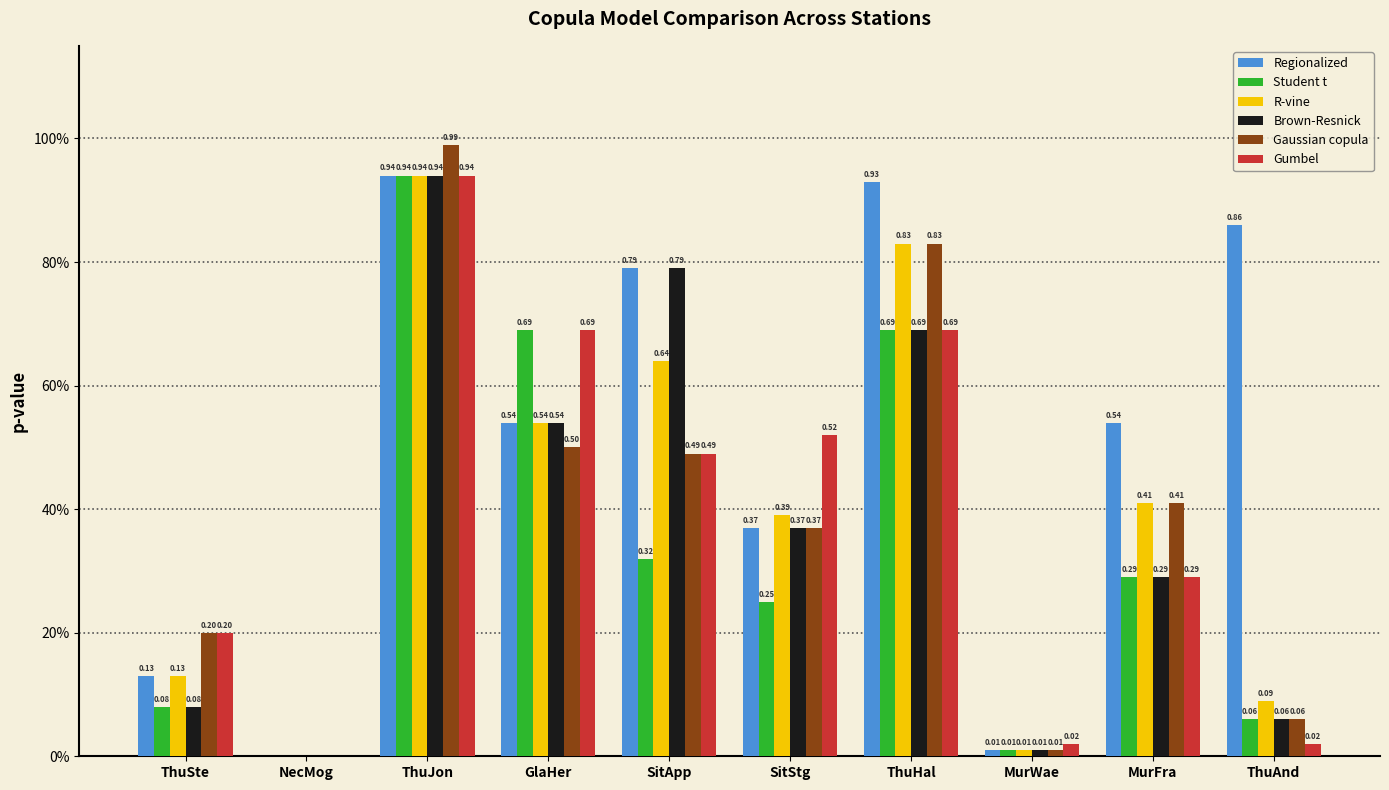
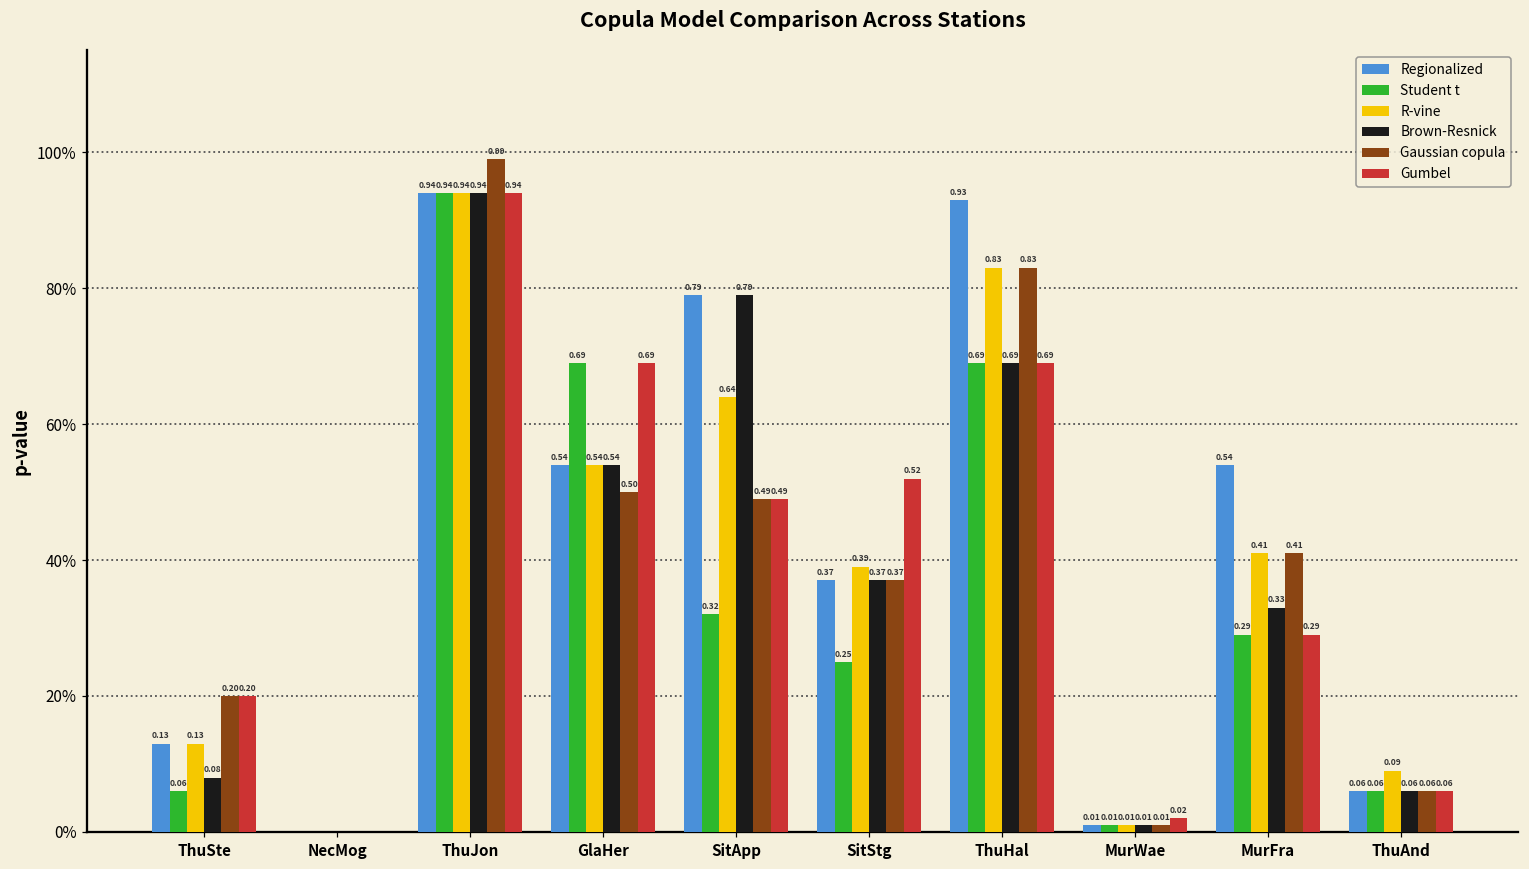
  {
    "Regionalized": {
      "ThuSte": 0.13,
      "ThuJon": 0.94,
      "GlaHer": 0.54,
      "SitApp": 0.79,
      "SitStg": 0.37,
      "ThuHal": 0.93,
      "MurWae": 0.01,
      "MurFra": 0.54,
-     "ThuAnd": 0.86
+     "ThuAnd": 0.06
    },
    "Student t": {
-     "ThuSte": 0.08,
+     "ThuSte": 0.06,
      "ThuJon": 0.94,
      "GlaHer": 0.69,
      "SitApp": 0.32,
      "SitStg": 0.25,
      "ThuHal": 0.69,
      "MurWae": 0.01,
      "MurFra": 0.29,
      "ThuAnd": 0.06
    },
    "R-vine": {
      "ThuSte": 0.13,
      "ThuJon": 0.94,
      "GlaHer": 0.54,
      "SitApp": 0.64,
      "SitStg": 0.39,
      "ThuHal": 0.83,
      "MurWae": 0.01,
      "MurFra": 0.41,
      "ThuAnd": 0.09
    },
    "Brown-Resnick": {
      "ThuSte": 0.08,
      "ThuJon": 0.94,
      "GlaHer": 0.54,
      "SitApp": 0.79,
      "SitStg": 0.37,
      "ThuHal": 0.69,
      "MurWae": 0.01,
-     "MurFra": 0.29,
+     "MurFra": 0.33,
      "ThuAnd": 0.06
    },
    "Gaussian copula": {
      "ThuSte": 0.20,
      "ThuJon": 0.99,
      "GlaHer": 0.50,
      "SitApp": 0.49,
      "SitStg": 0.37,
      "ThuHal": 0.83,
      "MurWae": 0.01,
      "MurFra": 0.41,
      "ThuAnd": 0.06
    },
    "Gumbel": {
      "ThuSte": 0.20,
      "ThuJon": 0.94,
      "GlaHer": 0.69,
      "SitApp": 0.49,
      "SitStg": 0.52,
      "ThuHal": 0.69,
      "MurWae": 0.02,
      "MurFra": 0.29,
-     "ThuAnd": 0.02
+     "ThuAnd": 0.06
    }
  }
